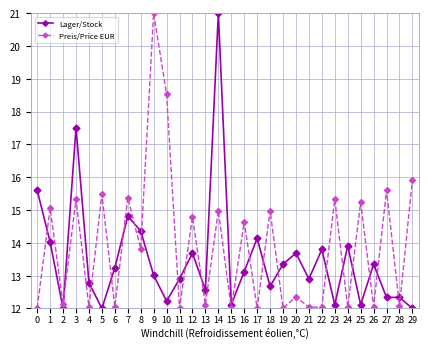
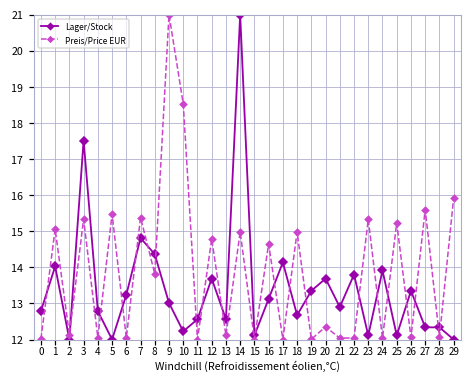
  {
    "Lager/Stock": {
-     "0": 15.6,
+     "0": 12.8,
      "1": 14.0,
      "2": 12.0,
      "3": 17.5,
      "4": 12.8,
      "5": 12.0,
      "6": 13.2,
      "7": 14.8,
      "8": 14.4,
      "9": 13.0,
      "10": 12.2,
-     "11": 12.9,
+     "11": 12.6,
      "12": 13.7,
      "13": 12.6,
      "14": 21.0,
      "15": 12.1,
      "16": 13.1,
      "17": 14.1,
      "18": 12.7,
      "19": 13.4,
      "20": 13.7,
      "21": 12.9,
      "22": 13.8,
      "23": 12.1,
      "24": 13.9,
      "25": 12.1,
      "26": 13.4,
      "27": 12.3,
      "28": 12.3,
      "29": 12.0
    },
    "Preis/Price EUR": {
      "0": 12.0,
      "1": 15.1,
      "2": 12.1,
      "3": 15.3,
      "4": 12.1,
      "5": 15.5,
      "6": 12.0,
      "7": 15.4,
      "8": 13.8,
      "9": 21.0,
      "10": 18.5,
      "11": 12.0,
      "12": 14.8,
      "13": 12.1,
      "14": 15.0,
      "15": 12.0,
      "16": 14.6,
      "17": 12.0,
      "18": 15.0,
      "19": 12.0,
      "20": 12.4,
      "21": 12.0,
      "22": 12.0,
      "23": 15.3,
      "24": 12.0,
      "25": 15.2,
      "26": 12.1,
      "27": 15.6,
      "28": 12.1,
      "29": 15.9
    }
  }
